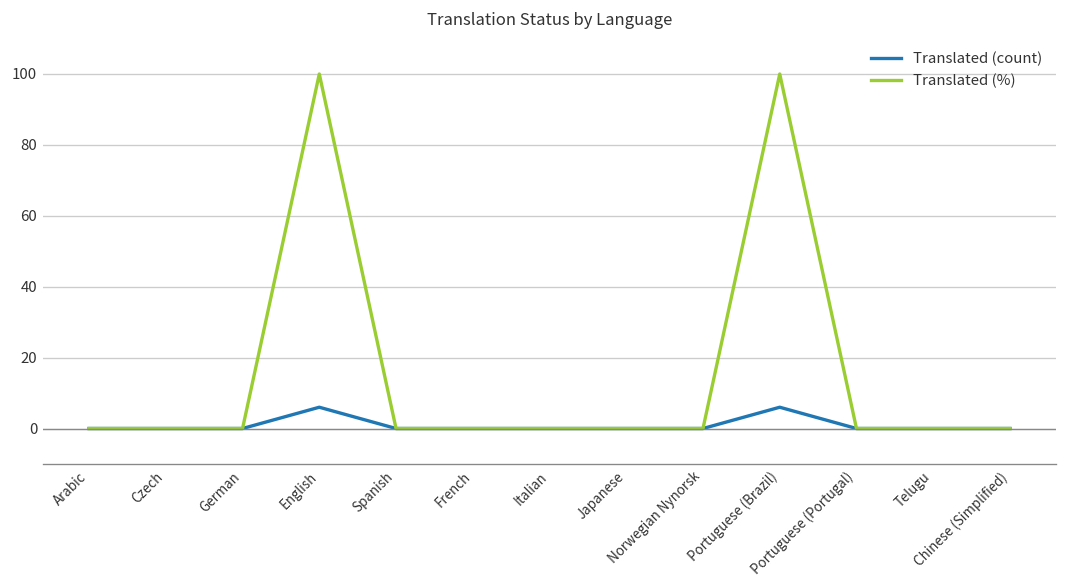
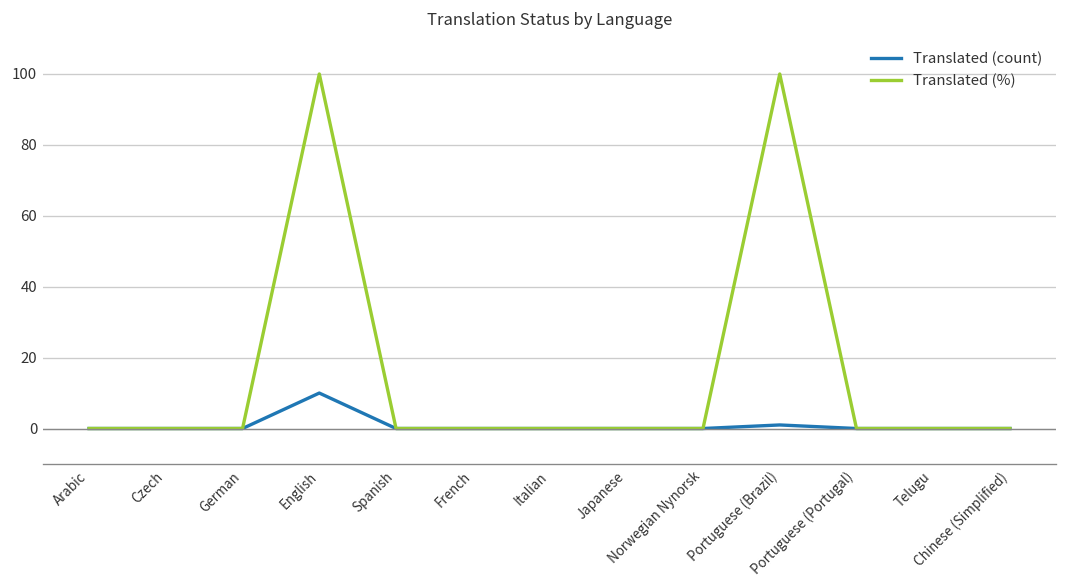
  {
    "Translated (count)": {
-     "English": 6,
-     "Portuguese (Brazil)": 6
+     "English": 10,
+     "Portuguese (Brazil)": 1
    },
    "Translated (%)": {
      "English": 100,
      "Portuguese (Brazil)": 100
    }
  }
